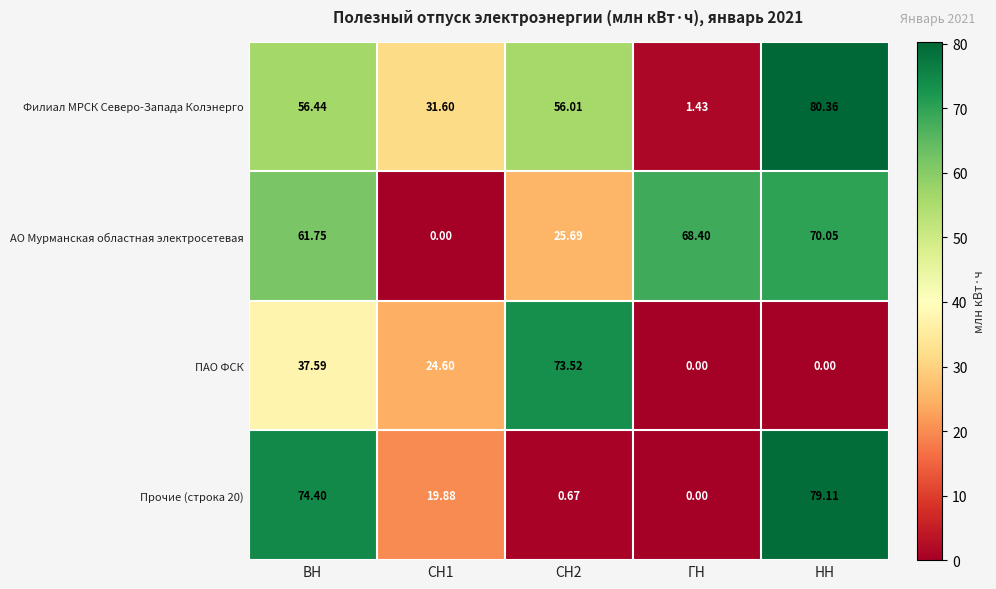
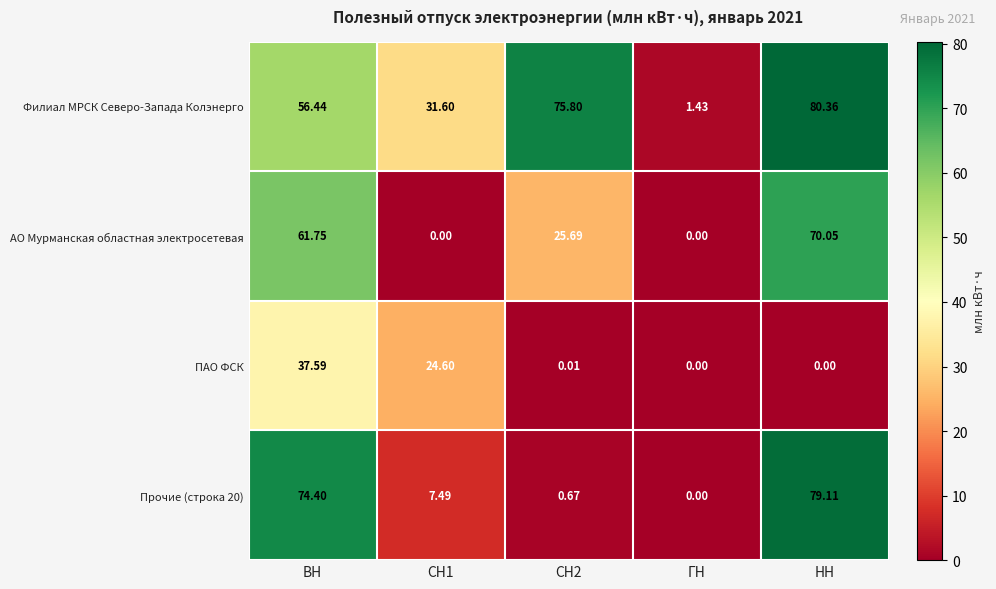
  {
    "Филиал МРСК Северо-Запада Колэнерго": {
      "ВН": 56.44,
      "СН1": 31.60,
-     "СН2": 56.01,
+     "СН2": 75.80,
      "ГН": 1.43,
      "НН": 80.36
    },
    "АО Мурманская областная электросетевая": {
      "ВН": 61.75,
      "СН1": 0.00,
      "СН2": 25.69,
-     "ГН": 68.40,
+     "ГН": 0.00,
      "НН": 70.05
    },
    "ПАО ФСК": {
      "ВН": 37.59,
      "СН1": 24.60,
-     "СН2": 73.52,
+     "СН2": 0.01,
      "ГН": 0.00,
      "НН": 0.00
    },
    "Прочие (строка 20)": {
      "ВН": 74.40,
-     "СН1": 19.88,
+     "СН1": 7.49,
      "СН2": 0.67,
      "ГН": 0.00,
      "НН": 79.11
    }
  }
